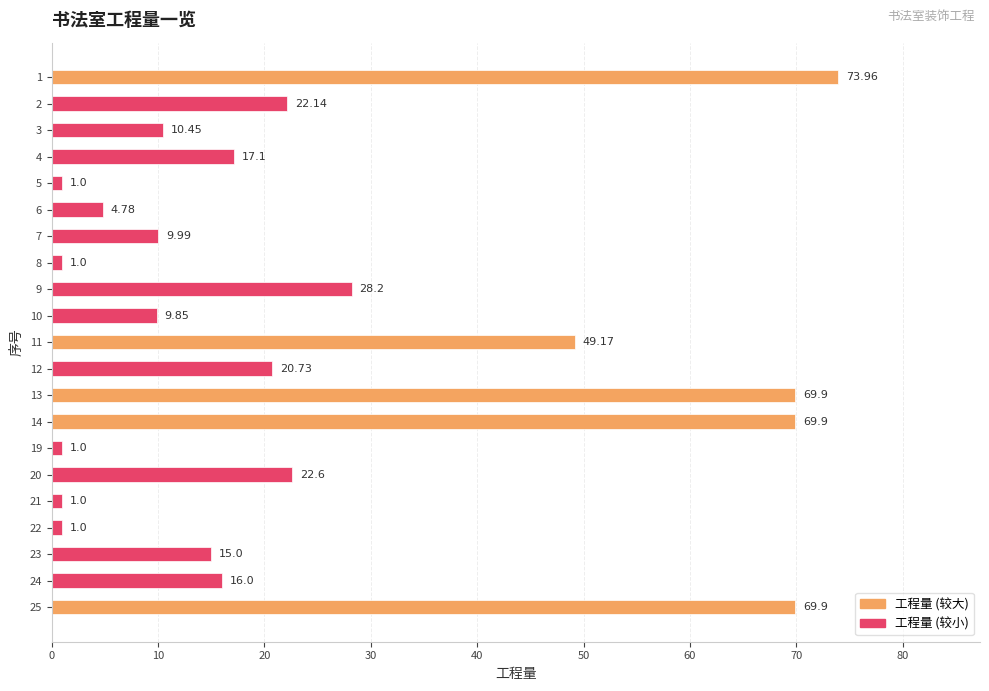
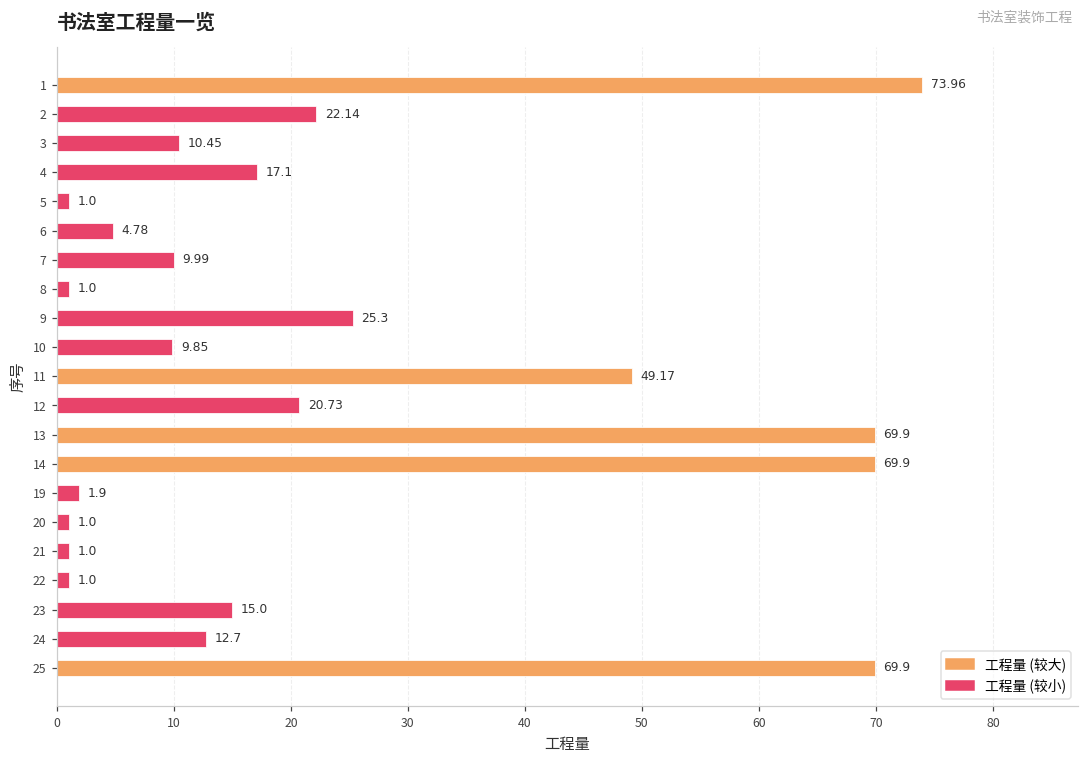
  {
    "1": 73.96,
    "2": 22.14,
    "3": 10.45,
    "4": 17.1,
    "5": 1.0,
    "6": 4.78,
    "7": 9.99,
    "8": 1.0,
-   "9": 28.2,
+   "9": 25.3,
    "10": 9.85,
    "11": 49.17,
    "12": 20.73,
    "13": 69.9,
    "14": 69.9,
-   "19": 1.0,
-   "20": 22.6,
+   "19": 1.9,
+   "20": 1.0,
    "21": 1.0,
    "22": 1.0,
    "23": 15.0,
-   "24": 16.0,
+   "24": 12.7,
    "25": 69.9
  }
